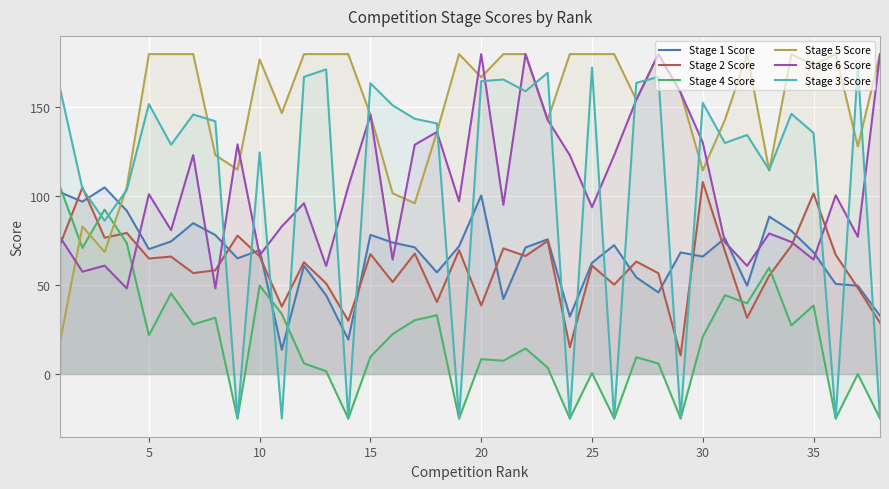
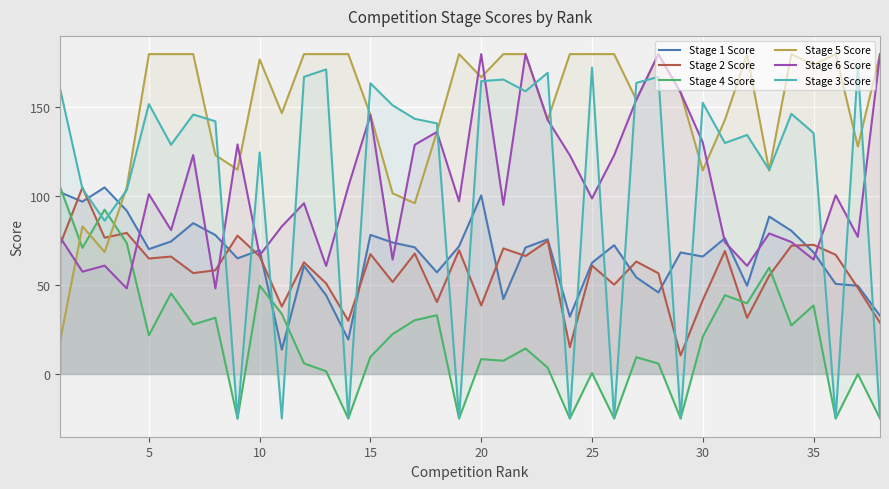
  {
    "Stage 2 Score": {
      "5": 65,
      "15": 68,
      "20": 39,
      "25": 61,
-     "30": 108,
-     "35": 102
+     "30": 42,
+     "35": 73
    },
    "Stage 5 Score": {
      "5": 180,
      "10": 177,
      "20": 167,
      "25": 180,
      "30": 115
    },
    "Stage 6 Score": {
      "5": 101,
      "20": 180,
-     "25": 94,
+     "25": 99,
      "30": 130,
      "35": 64
    }
  }
